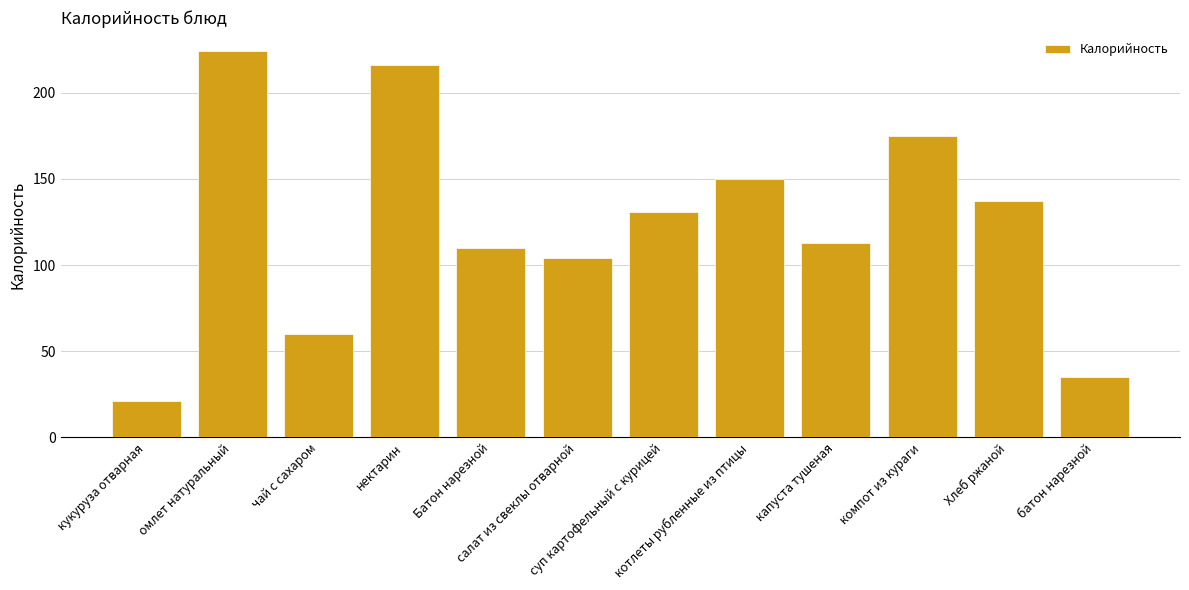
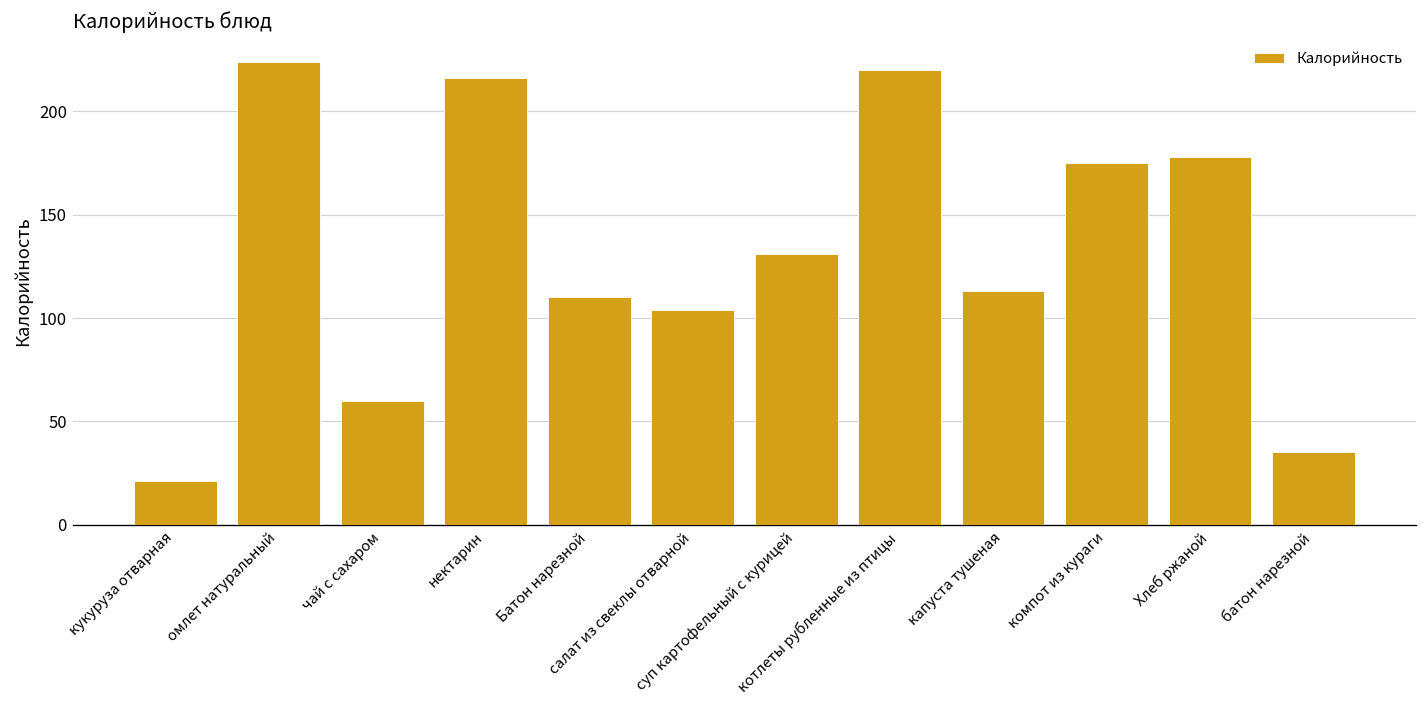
  {
    "кукуруза отварная": 21,
    "омлет натуральный": 224,
    "чай с сахаром": 60,
    "нектарин": 216,
    "Батон нарезной": 110,
    "салат из свеклы отварной": 104,
    "суп картофельный с курицей": 131,
-   "котлеты рубленные из птицы": 150,
+   "котлеты рубленные из птицы": 220,
    "капуста тушеная": 113,
    "компот из кураги": 175,
-   "Хлеб ржаной": 137,
+   "Хлеб ржаной": 178,
    "батон нарезной": 35
  }
